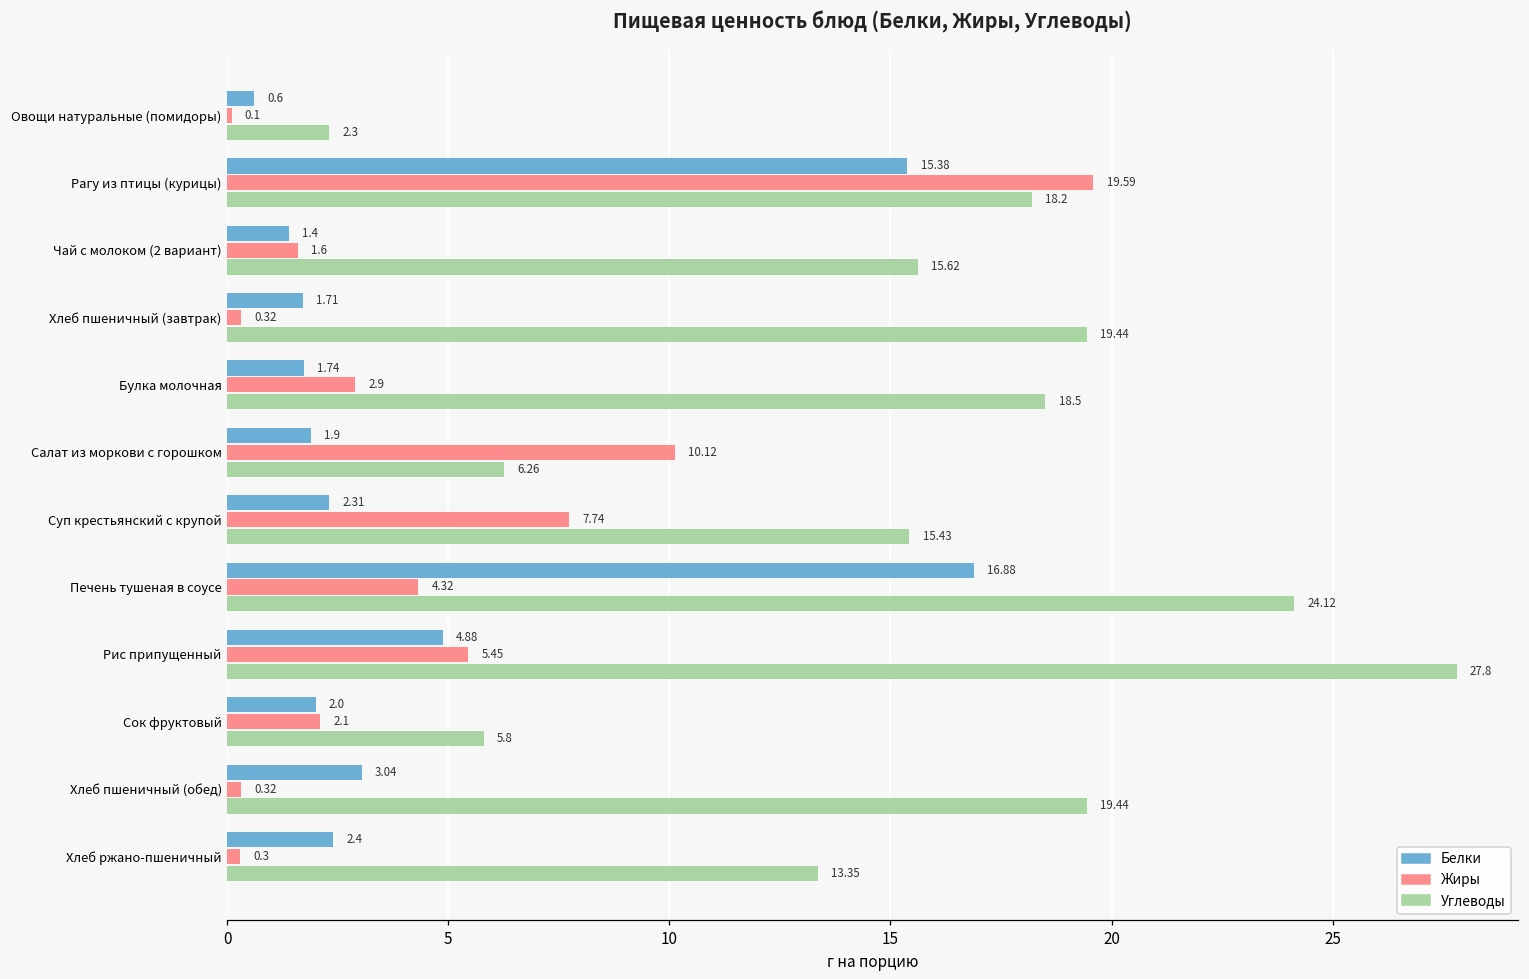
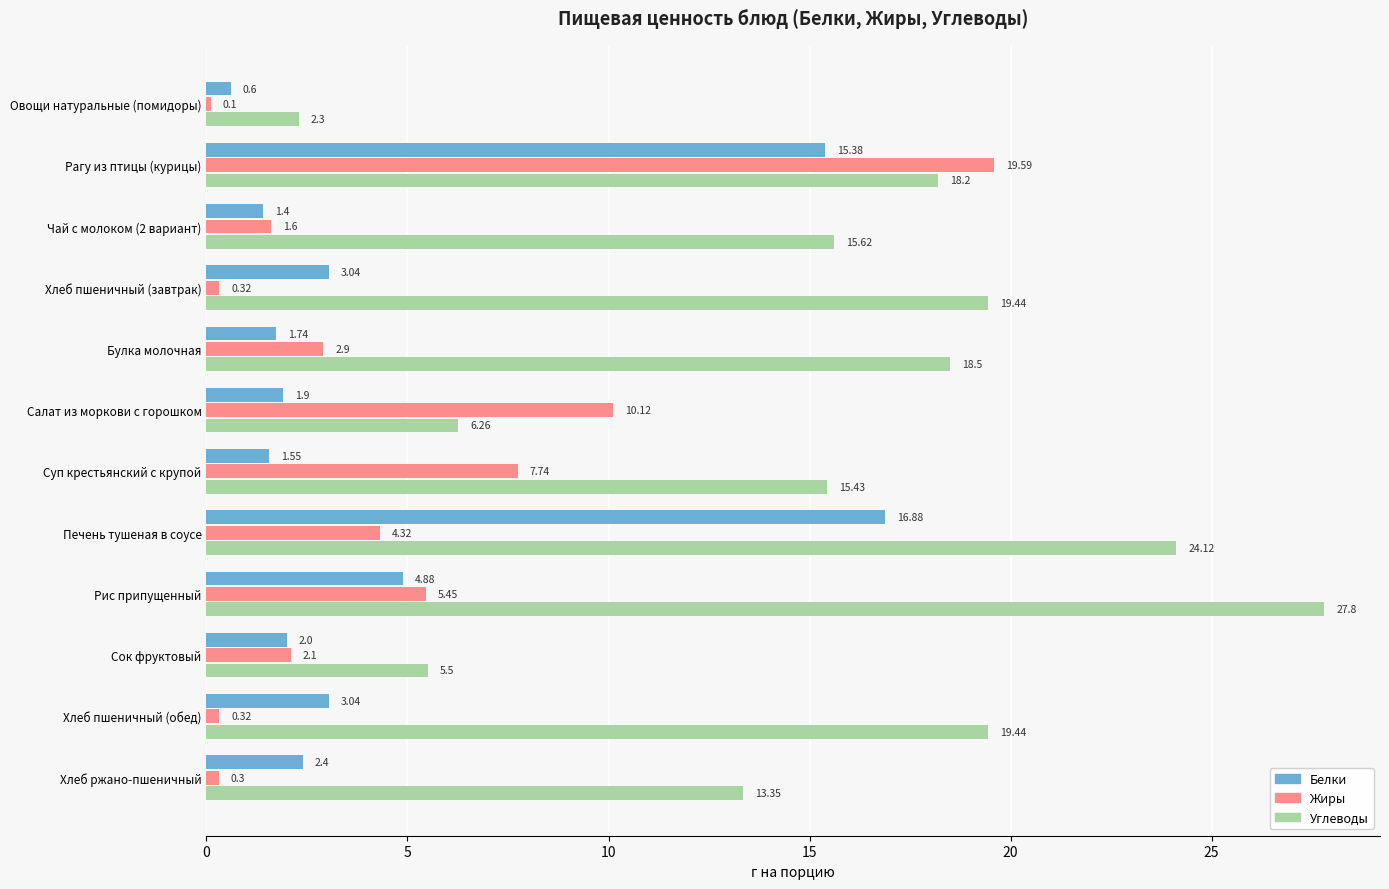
  {
    "Белки": {
      "Овощи натуральные (помидоры)": 0.6,
      "Рагу из птицы (курицы)": 15.38,
      "Чай с молоком (2 вариант)": 1.4,
-     "Хлеб пшеничный (завтрак)": 1.71,
+     "Хлеб пшеничный (завтрак)": 3.04,
      "Булка молочная": 1.74,
      "Салат из моркови с горошком": 1.9,
-     "Суп крестьянский с крупой": 2.31,
+     "Суп крестьянский с крупой": 1.55,
      "Печень тушеная в соусе": 16.88,
      "Рис припущенный": 4.88,
      "Сок фруктовый": 2.0,
      "Хлеб пшеничный (обед)": 3.04,
      "Хлеб ржано-пшеничный": 2.4
    },
    "Жиры": {
      "Овощи натуральные (помидоры)": 0.1,
      "Рагу из птицы (курицы)": 19.59,
      "Чай с молоком (2 вариант)": 1.6,
      "Хлеб пшеничный (завтрак)": 0.32,
      "Булка молочная": 2.9,
      "Салат из моркови с горошком": 10.12,
      "Суп крестьянский с крупой": 7.74,
      "Печень тушеная в соусе": 4.32,
      "Рис припущенный": 5.45,
      "Сок фруктовый": 2.1,
      "Хлеб пшеничный (обед)": 0.32,
      "Хлеб ржано-пшеничный": 0.3
    },
    "Углеводы": {
      "Овощи натуральные (помидоры)": 2.3,
      "Рагу из птицы (курицы)": 18.2,
      "Чай с молоком (2 вариант)": 15.62,
      "Хлеб пшеничный (завтрак)": 19.44,
      "Булка молочная": 18.5,
      "Салат из моркови с горошком": 6.26,
      "Суп крестьянский с крупой": 15.43,
      "Печень тушеная в соусе": 24.12,
      "Рис припущенный": 27.8,
-     "Сок фруктовый": 5.8,
+     "Сок фруктовый": 5.5,
      "Хлеб пшеничный (обед)": 19.44,
      "Хлеб ржано-пшеничный": 13.35
    }
  }
